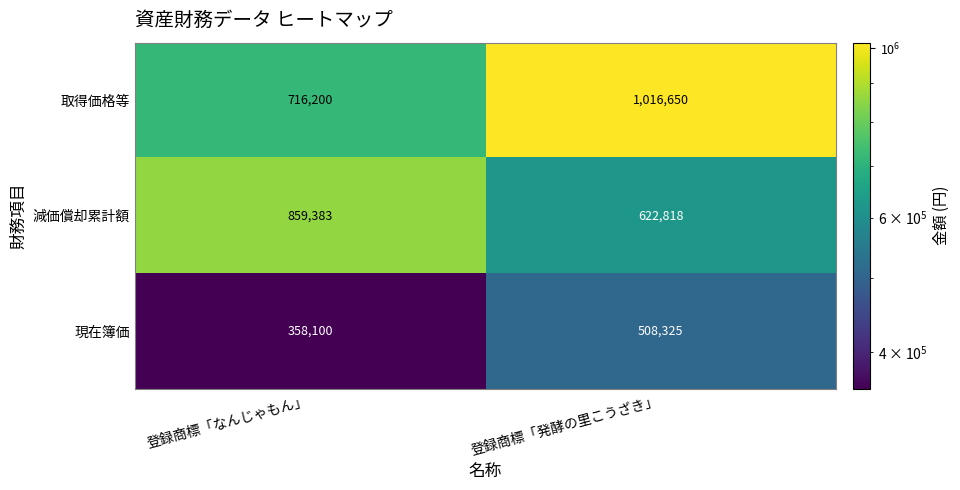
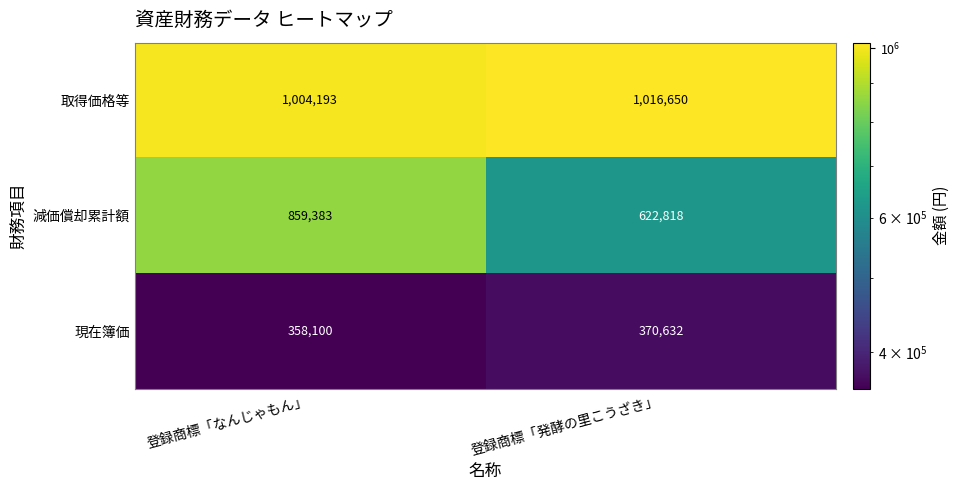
  {
    "取得価格等": {
-     "登録商標「なんじゃもん」": "716,200",
+     "登録商標「なんじゃもん」": "1,004,193",
      "登録商標「発酵の里こうざき」": "1,016,650"
    },
    "減価償却累計額": {
      "登録商標「なんじゃもん」": "859,383",
      "登録商標「発酵の里こうざき」": "622,818"
    },
    "現在簿価": {
      "登録商標「なんじゃもん」": "358,100",
-     "登録商標「発酵の里こうざき」": "508,325"
+     "登録商標「発酵の里こうざき」": "370,632"
    }
  }
